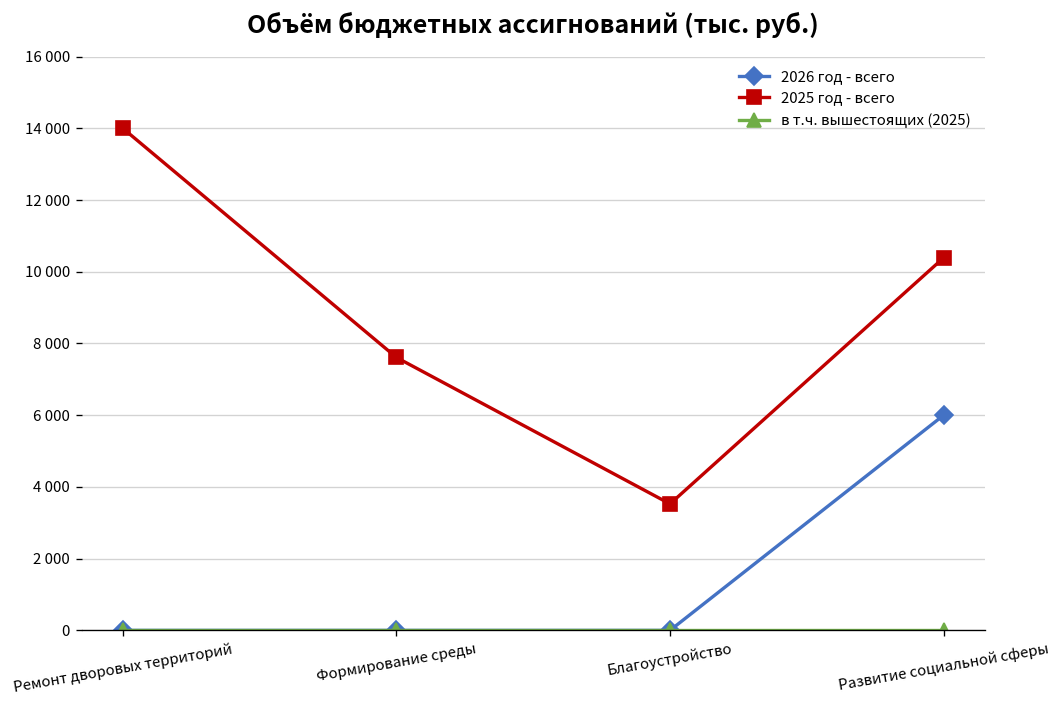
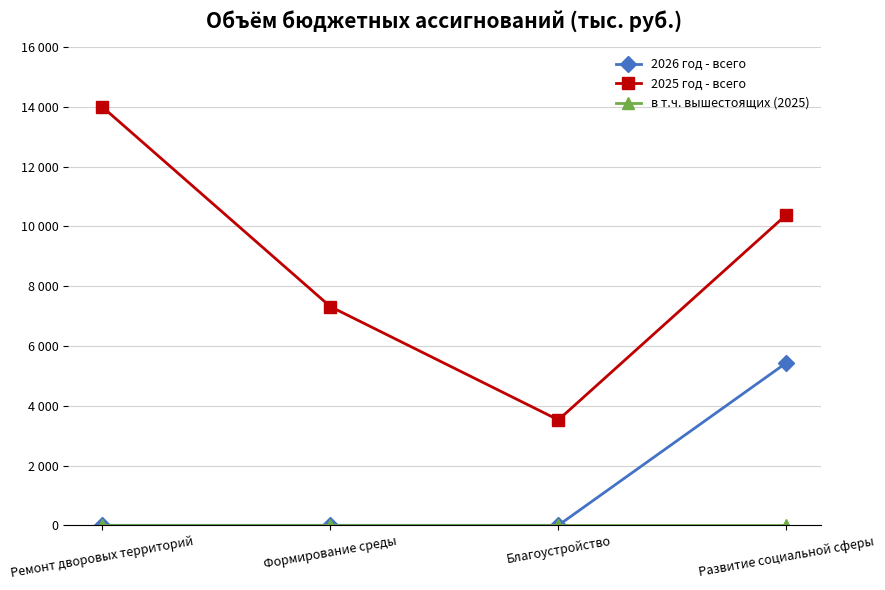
  {
    "2026 год - всего": {
-     "Развитие социальной сферы": 6000
+     "Развитие социальной сферы": 5400
    },
    "2025 год - всего": {
      "Ремонт дворовых территорий": 14000,
-     "Формирование среды": 7600,
+     "Формирование среды": 7300,
      "Благоустройство": 3500,
      "Развитие социальной сферы": 10400
    },
    "в т.ч. вышестоящих (2025)": {
      "Развитие социальной сферы": 0
    }
  }
